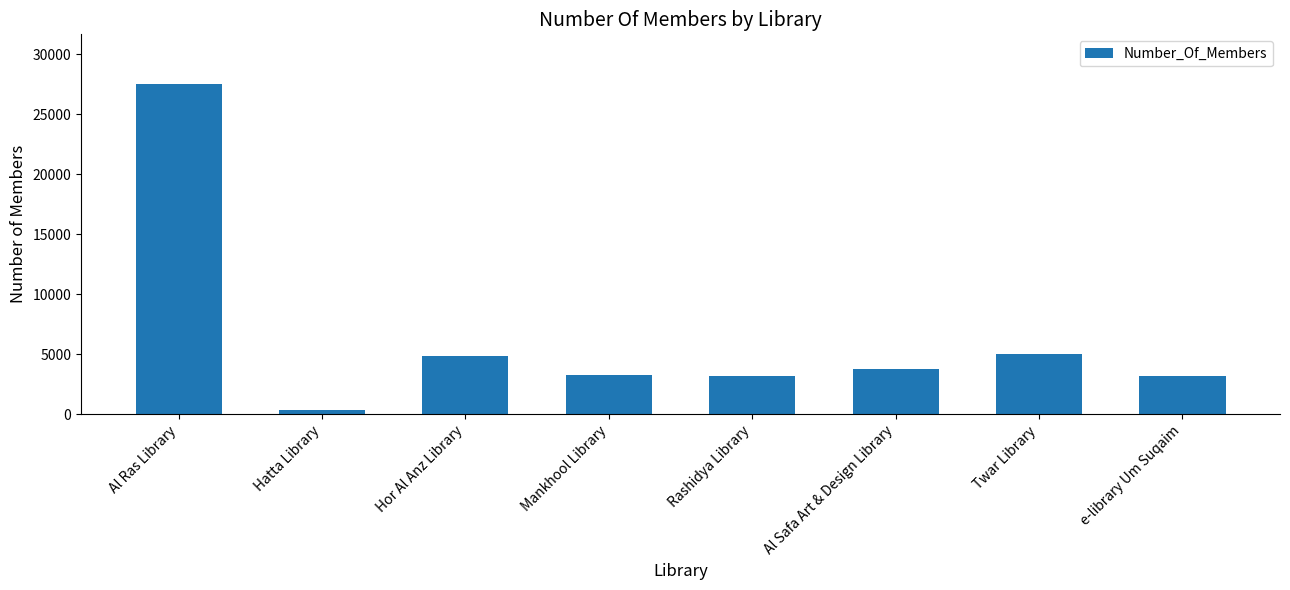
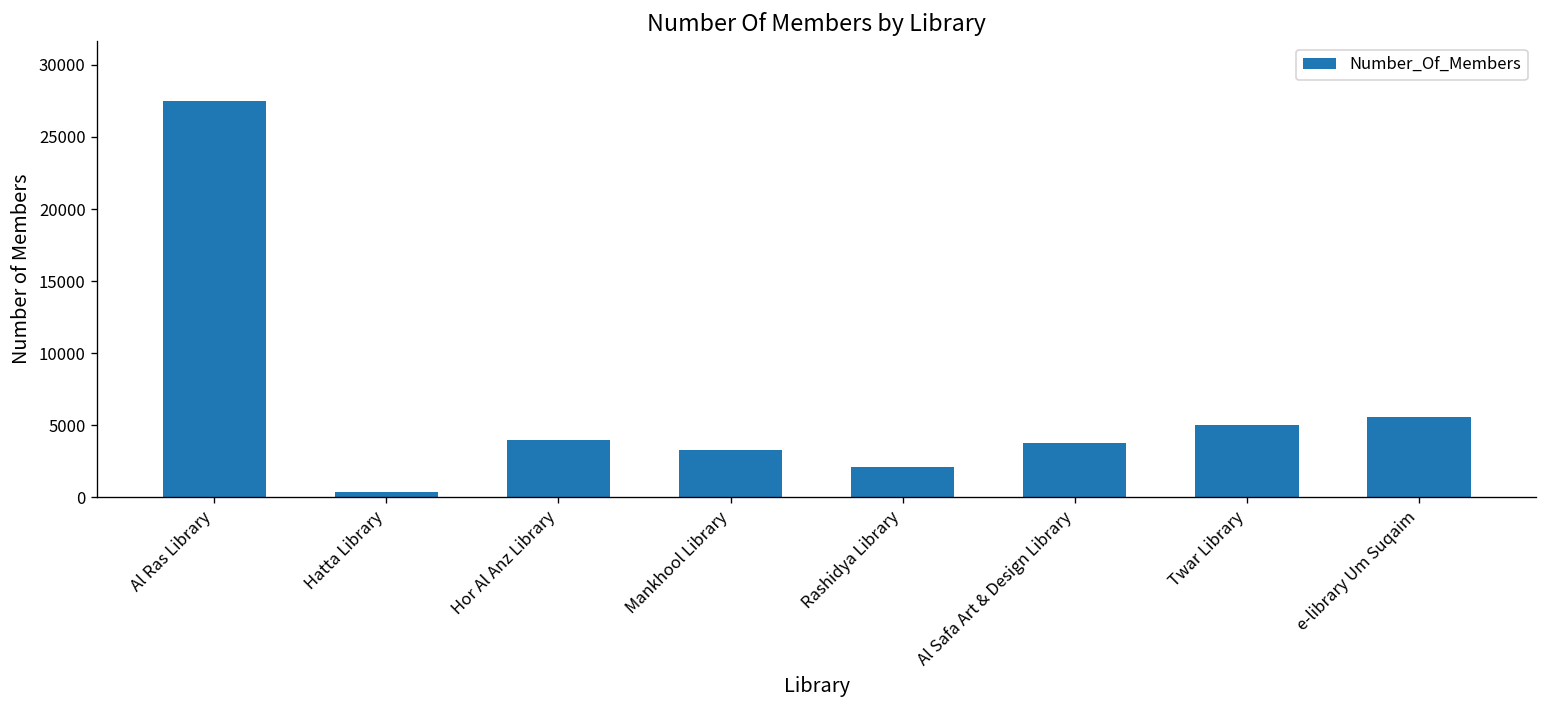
  {
    "Al Ras Library": 27500,
    "Hatta Library": 300,
-   "Hor Al Anz Library": 4800,
+   "Hor Al Anz Library": 4000,
    "Mankhool Library": 3300,
-   "Rashidya Library": 3200,
+   "Rashidya Library": 2100,
    "Al Safa Art & Design Library": 3700,
    "Twar Library": 5000,
-   "e-library Um Suqaim": 3200
+   "e-library Um Suqaim": 5500
  }
